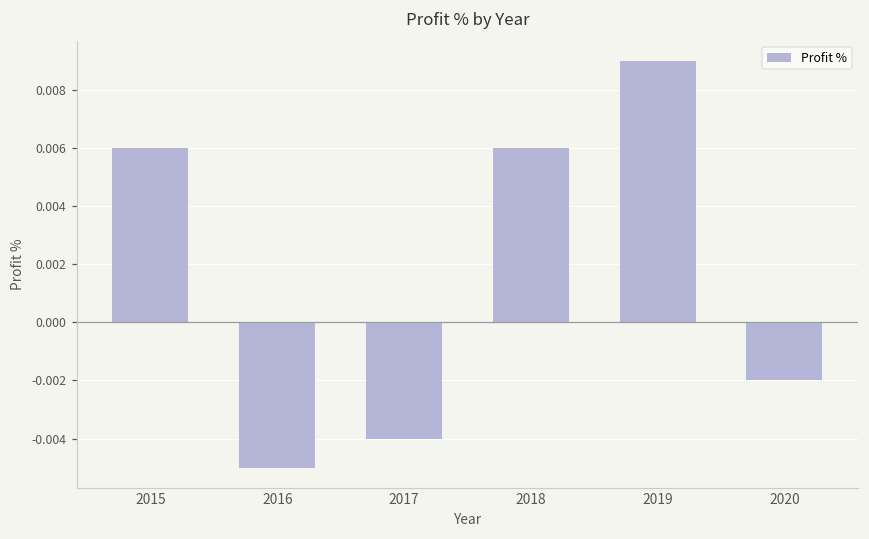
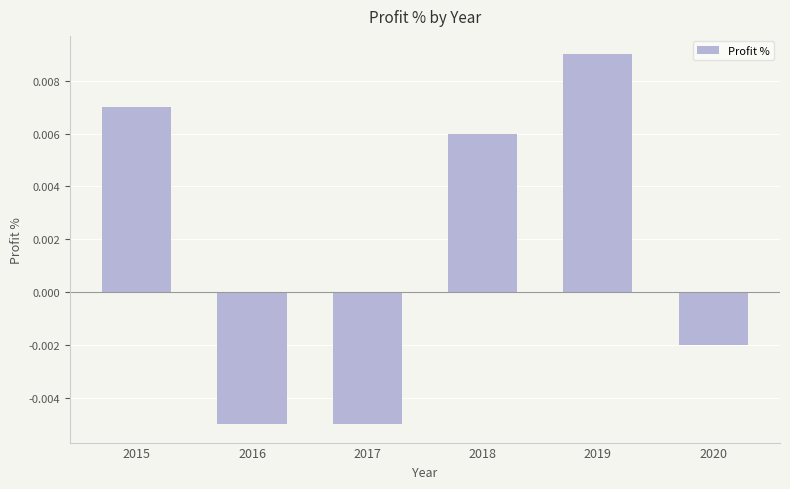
  {
-   "2015": 0.006,
+   "2015": 0.007,
    "2016": -0.005,
-   "2017": -0.004,
+   "2017": -0.005,
    "2018": 0.006,
    "2019": 0.009,
    "2020": -0.002
  }
